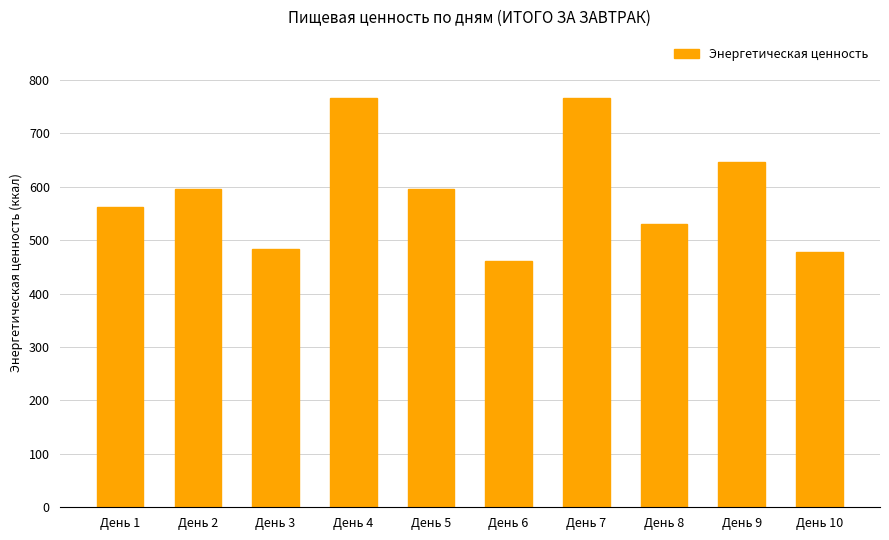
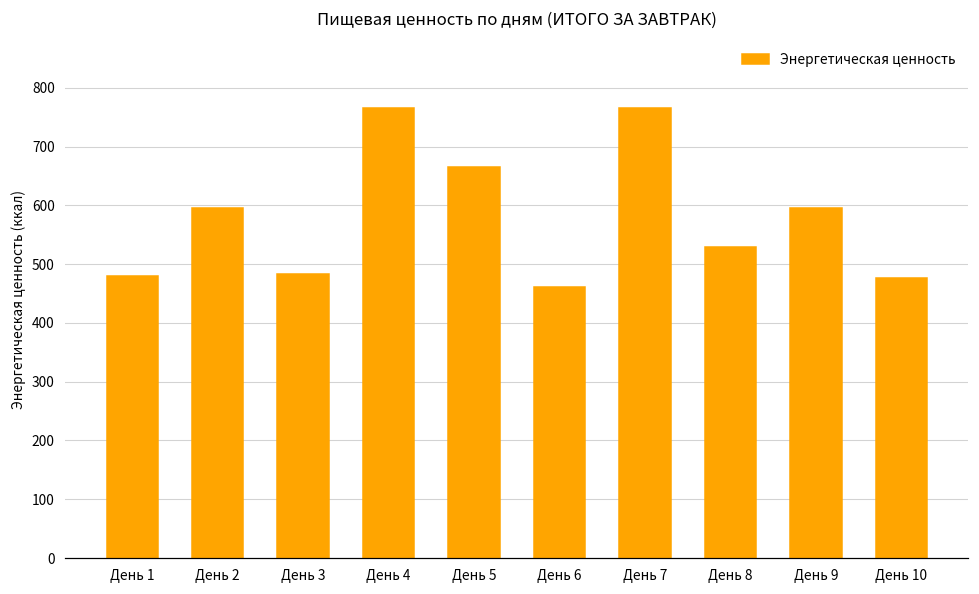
  {
-   "День 1": 560,
+   "День 1": 480,
    "День 2": 600,
    "День 3": 480,
    "День 4": 770,
-   "День 5": 600,
+   "День 5": 660,
    "День 6": 460,
    "День 7": 770,
    "День 8": 530,
-   "День 9": 650,
+   "День 9": 600,
    "День 10": 480
  }
